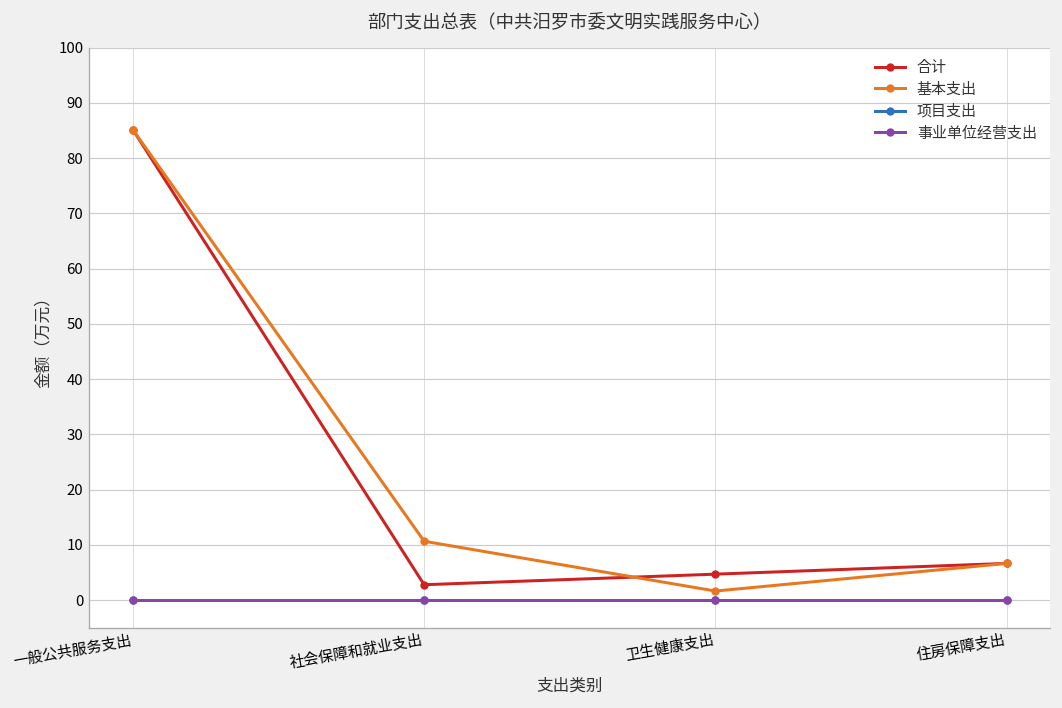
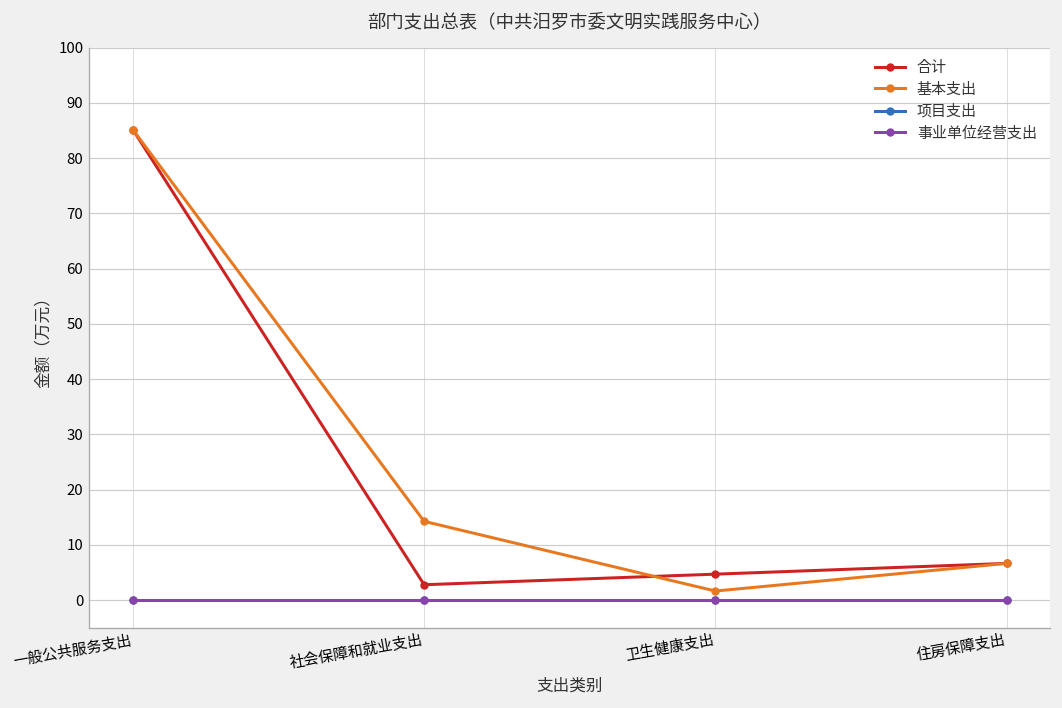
  {
    "合计": {
      "社会保障和就业支出": 3,
      "卫生健康支出": 5
    },
    "基本支出": {
-     "社会保障和就业支出": 11,
+     "社会保障和就业支出": 14,
      "卫生健康支出": 2
    },
    "事业单位经营支出": {
      "一般公共服务支出": 0,
      "社会保障和就业支出": 0,
      "卫生健康支出": 0,
      "住房保障支出": 0
    }
  }
